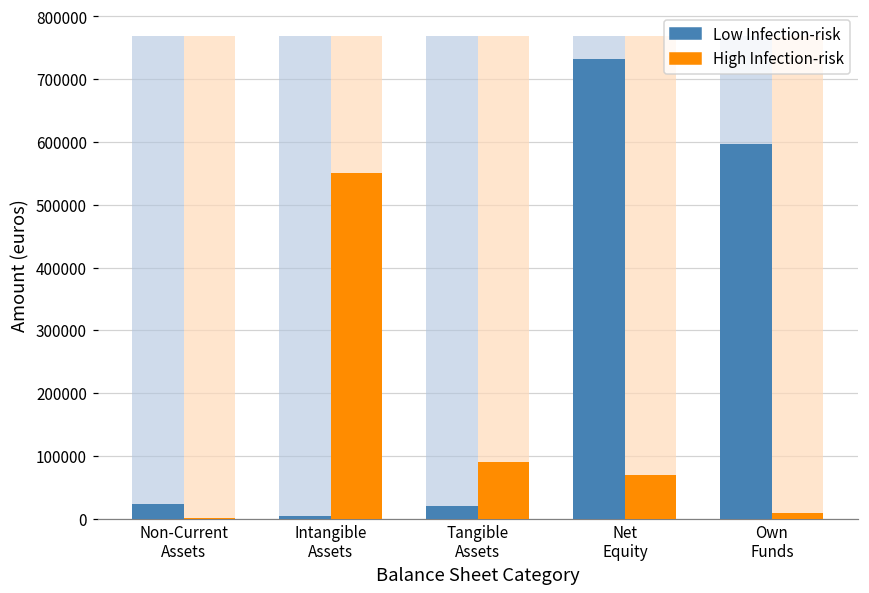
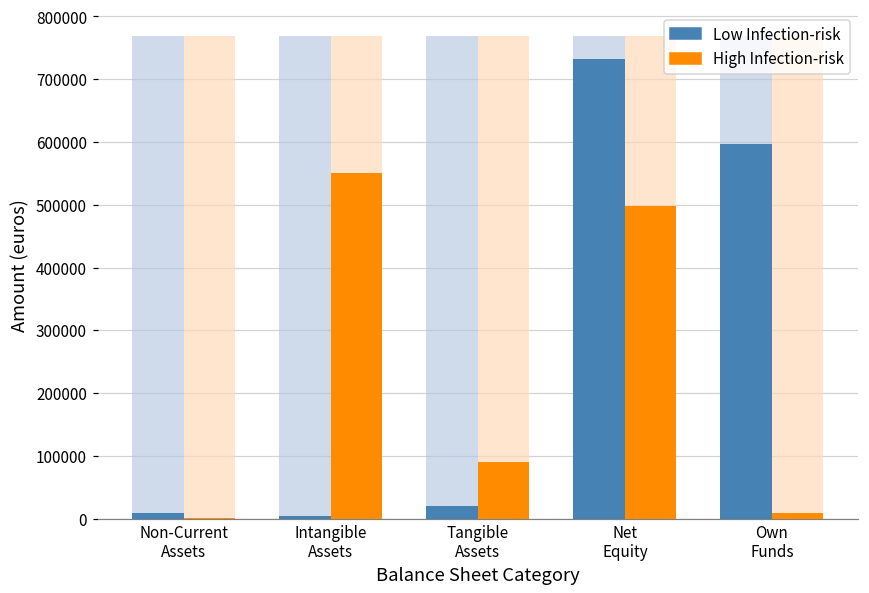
  {
    "Low Infection-risk": {
-     "Non-Current Assets": 20000
+     "Non-Current Assets": 10000
    },
    "High Infection-risk": {
-     "Net Equity": 70000
+     "Net Equity": 500000
    }
  }
